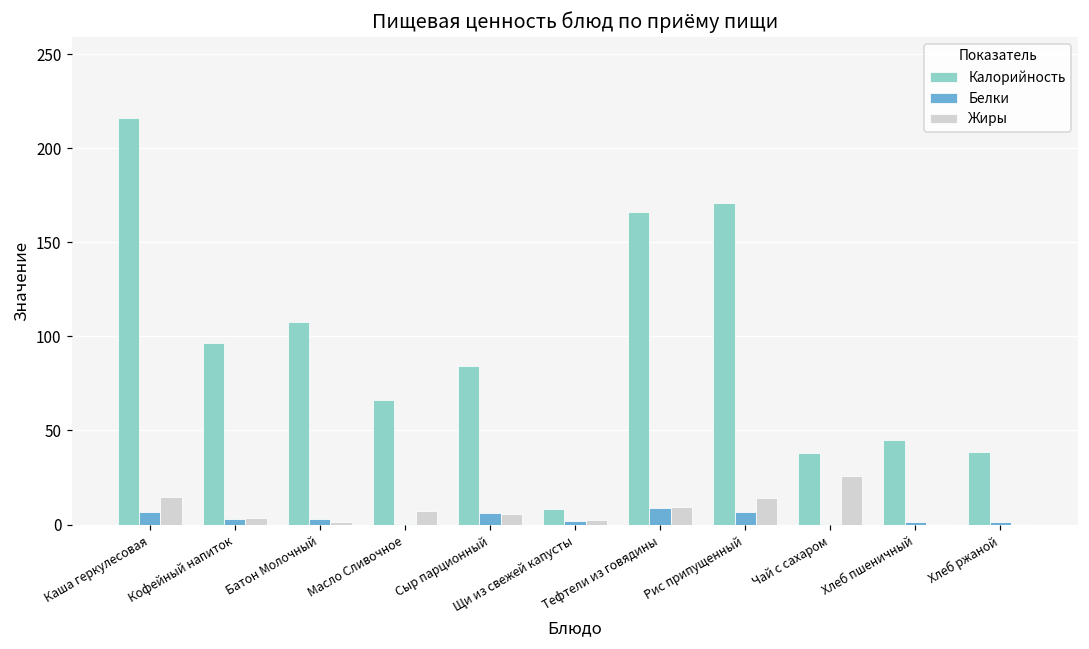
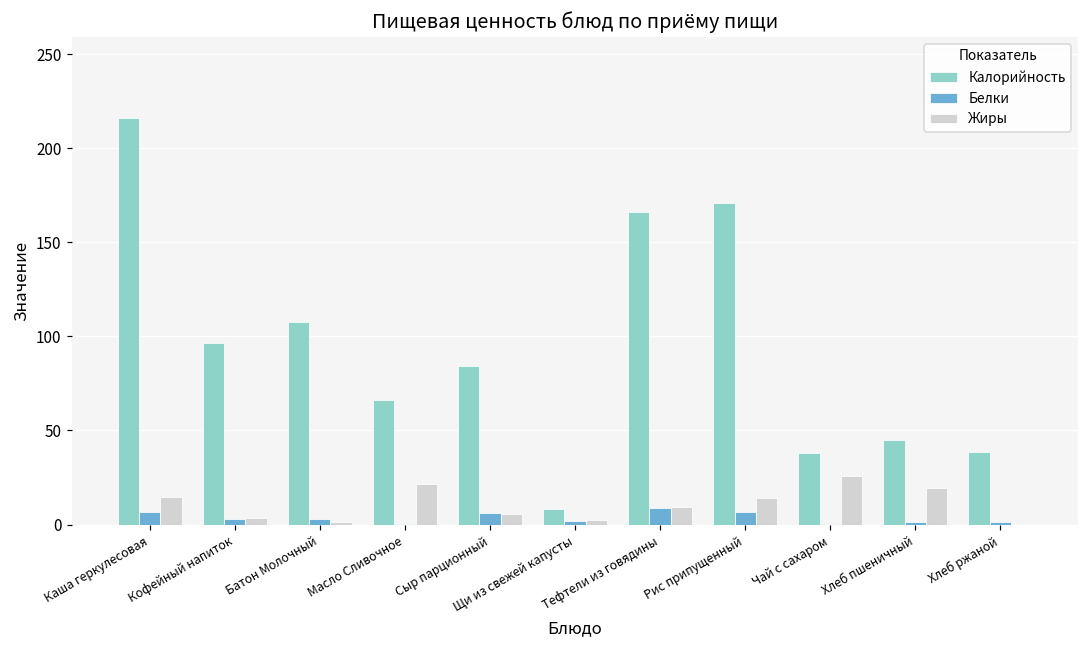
  {
    "Жиры": {
      "Каша геркулесовая": 15,
      "Кофейный напиток": 3,
-     "Масло Сливочное": 7,
+     "Масло Сливочное": 21,
      "Сыр парционный": 5,
      "Щи из свежей капусты": 3,
      "Тефтели из говядины": 9,
      "Рис припущенный": 14,
      "Чай с сахаром": 26,
-     "Хлеб пшеничный": 0
+     "Хлеб пшеничный": 20
    }
  }
